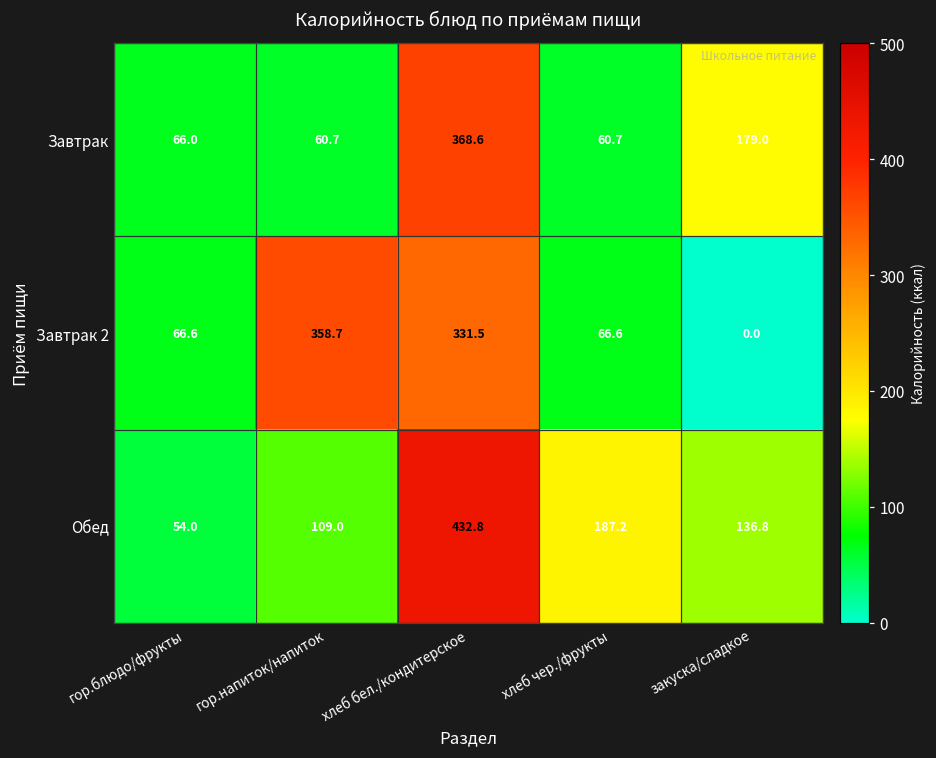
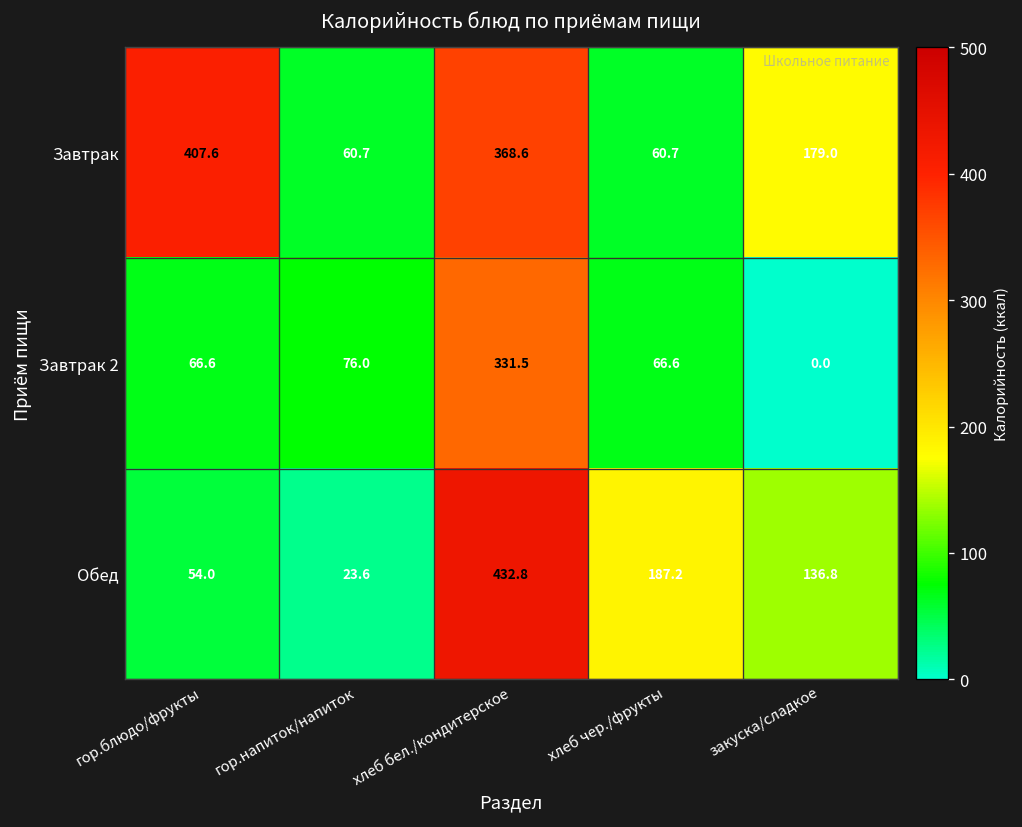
  {
    "Завтрак": {
-     "гор.блюдо/фрукты": 66.0,
+     "гор.блюдо/фрукты": 407.6,
      "гор.напиток/напиток": 60.7,
      "хлеб бел./кондитерское": 368.6,
      "хлеб чер./фрукты": 60.7
    },
    "Завтрак 2": {
      "гор.блюдо/фрукты": 66.6,
-     "гор.напиток/напиток": 358.7,
+     "гор.напиток/напиток": 76.0,
      "хлеб бел./кондитерское": 331.5,
      "хлеб чер./фрукты": 66.6,
      "закуска/сладкое": 0.0
    },
    "Обед": {
      "гор.блюдо/фрукты": 54.0,
-     "гор.напиток/напиток": 109.0,
+     "гор.напиток/напиток": 23.6,
      "хлеб бел./кондитерское": 432.8,
      "хлеб чер./фрукты": 187.2,
      "закуска/сладкое": 136.8
    }
  }
